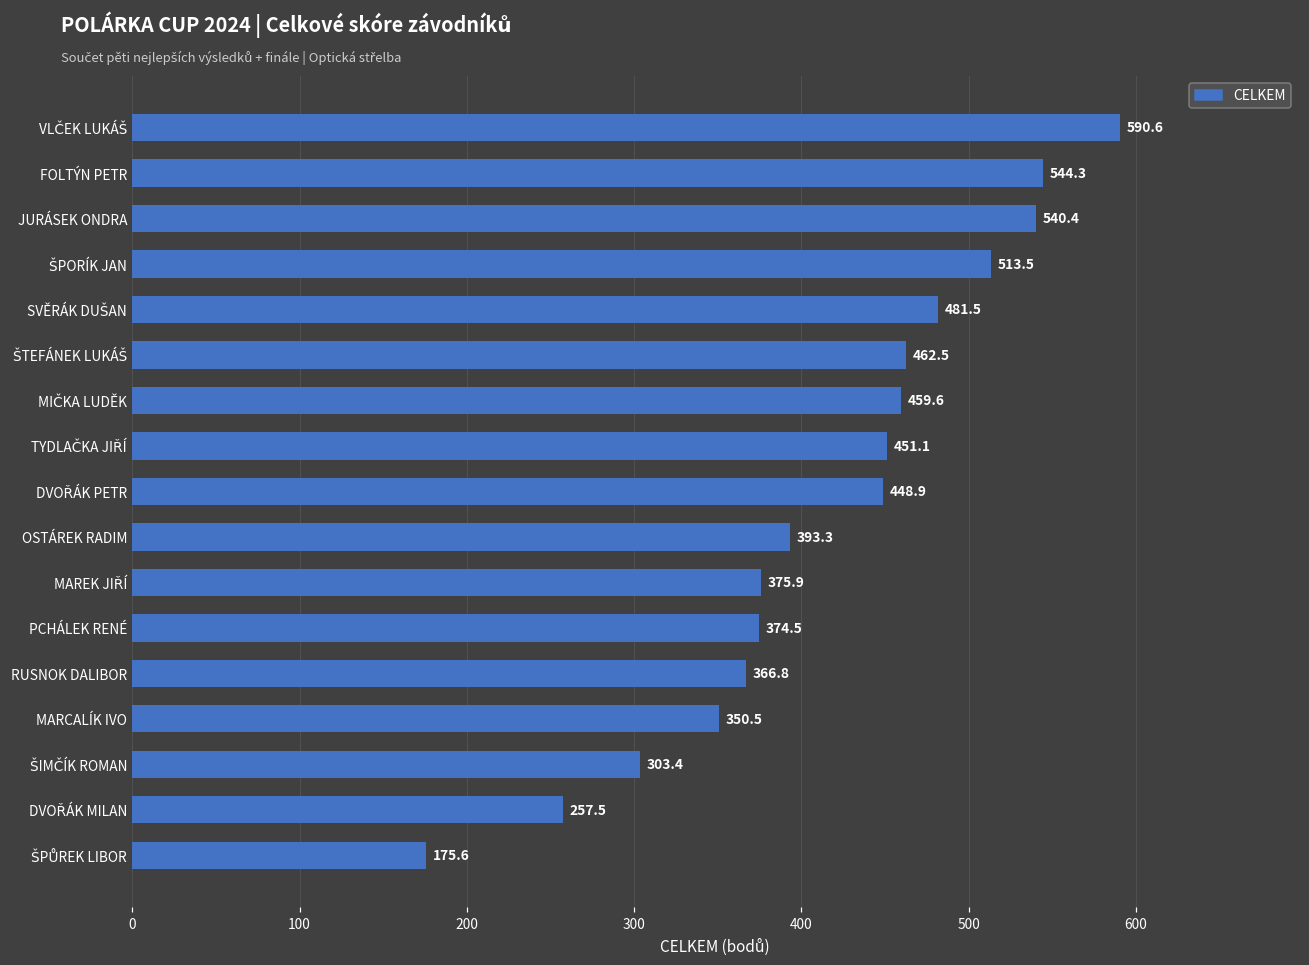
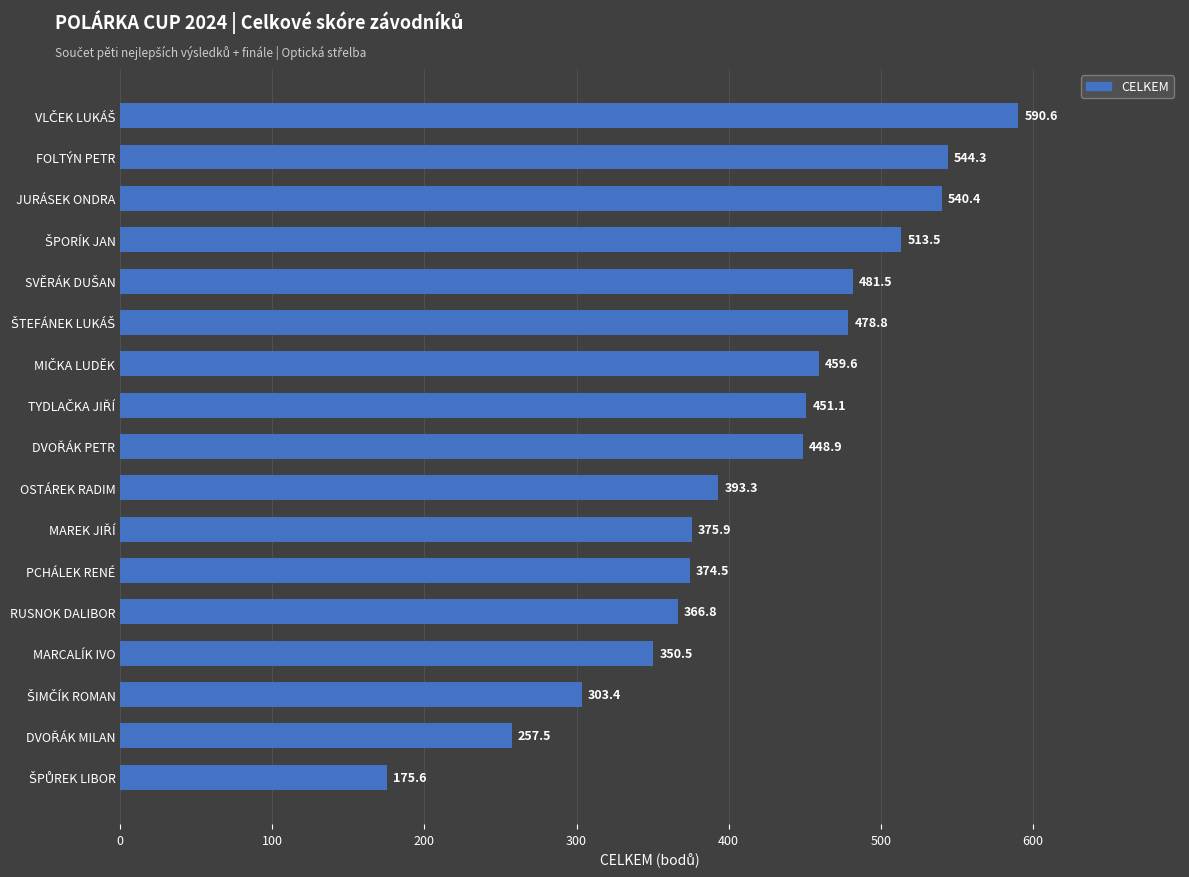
  {
    "VLČEK LUKÁŠ": 590.6,
    "FOLTÝN PETR": 544.3,
    "JURÁSEK ONDRA": 540.4,
    "ŠPORÍK JAN": 513.5,
    "SVĚRÁK DUŠAN": 481.5,
-   "ŠTEFÁNEK LUKÁŠ": 462.5,
+   "ŠTEFÁNEK LUKÁŠ": 478.8,
    "MIČKA LUDĚK": 459.6,
    "TYDLAČKA JIŘÍ": 451.1,
    "DVOŘÁK PETR": 448.9,
    "OSTÁREK RADIM": 393.3,
    "MAREK JIŘÍ": 375.9,
    "PCHÁLEK RENÉ": 374.5,
    "RUSNOK DALIBOR": 366.8,
    "MARCALÍK IVO": 350.5,
    "ŠIMČÍK ROMAN": 303.4,
    "DVOŘÁK MILAN": 257.5,
    "ŠPŮREK LIBOR": 175.6
  }
